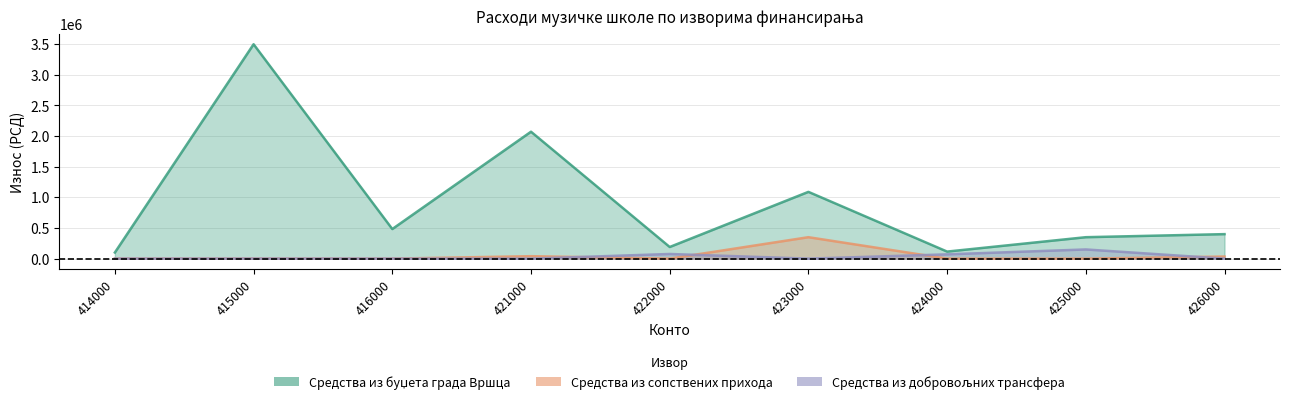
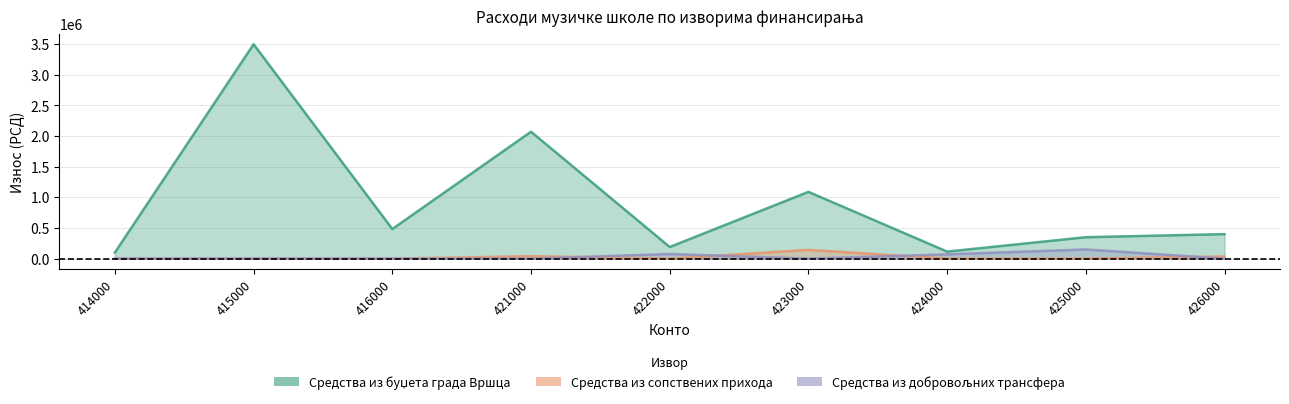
  {
    "Средства из сопствених прихода": {
      "422000": 0,
-     "423000": 400000,
+     "423000": 100000,
      "424000": 0,
      "425000": 0
    }
  }
